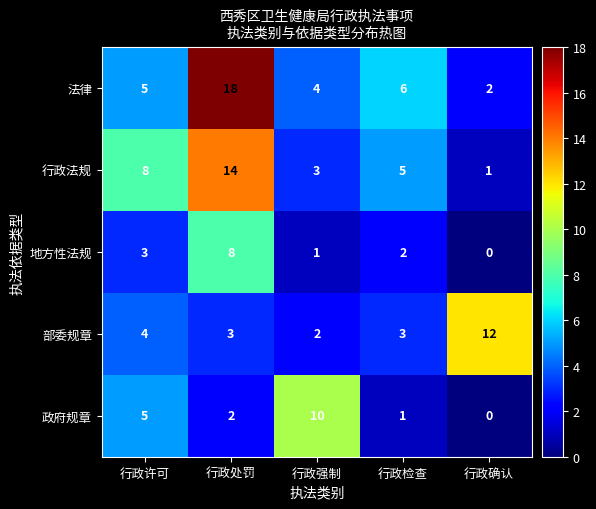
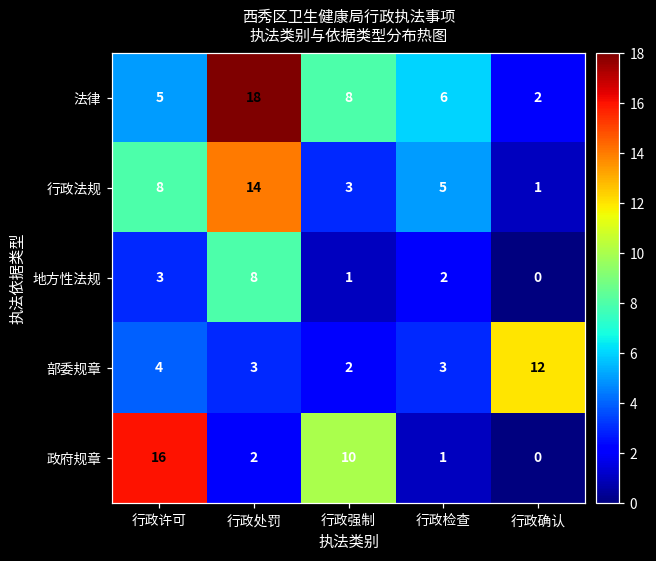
  {
    "法律": {
      "行政许可": 5,
      "行政处罚": 18,
-     "行政强制": 4,
+     "行政强制": 8,
      "行政检查": 6,
      "行政确认": 2
    },
    "行政法规": {
      "行政许可": 8,
      "行政处罚": 14,
      "行政强制": 3,
      "行政检查": 5,
      "行政确认": 1
    },
    "地方性法规": {
      "行政许可": 3,
      "行政处罚": 8,
      "行政强制": 1,
      "行政检查": 2,
      "行政确认": 0
    },
    "部委规章": {
      "行政许可": 4,
      "行政处罚": 3,
      "行政强制": 2,
      "行政检查": 3,
      "行政确认": 12
    },
    "政府规章": {
-     "行政许可": 5,
+     "行政许可": 16,
      "行政处罚": 2,
      "行政强制": 10,
      "行政检查": 1,
      "行政确认": 0
    }
  }
